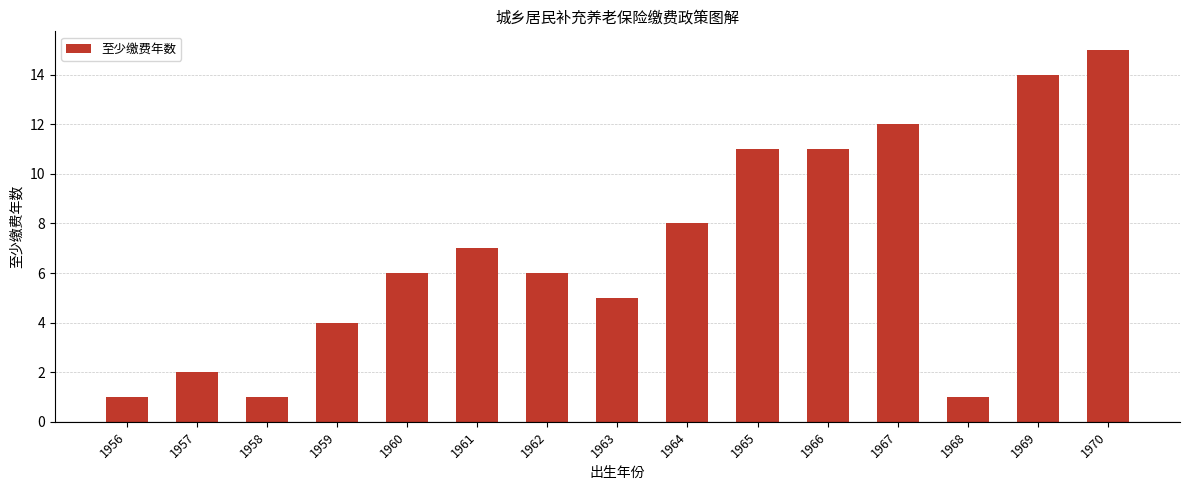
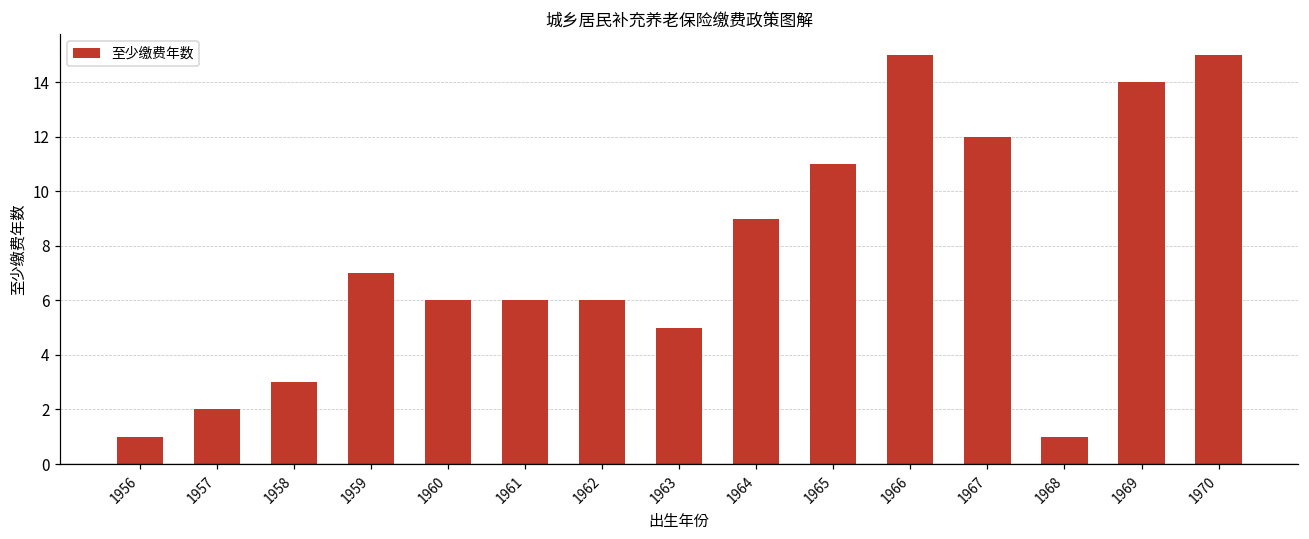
  {
    "1956": 1,
    "1957": 2,
-   "1958": 1,
-   "1959": 4,
+   "1958": 3,
+   "1959": 7,
    "1960": 6,
-   "1961": 7,
+   "1961": 6,
    "1962": 6,
    "1963": 5,
-   "1964": 8,
+   "1964": 9,
    "1965": 11,
-   "1966": 11,
+   "1966": 15,
    "1967": 12,
    "1968": 1,
    "1969": 14,
    "1970": 15
  }
